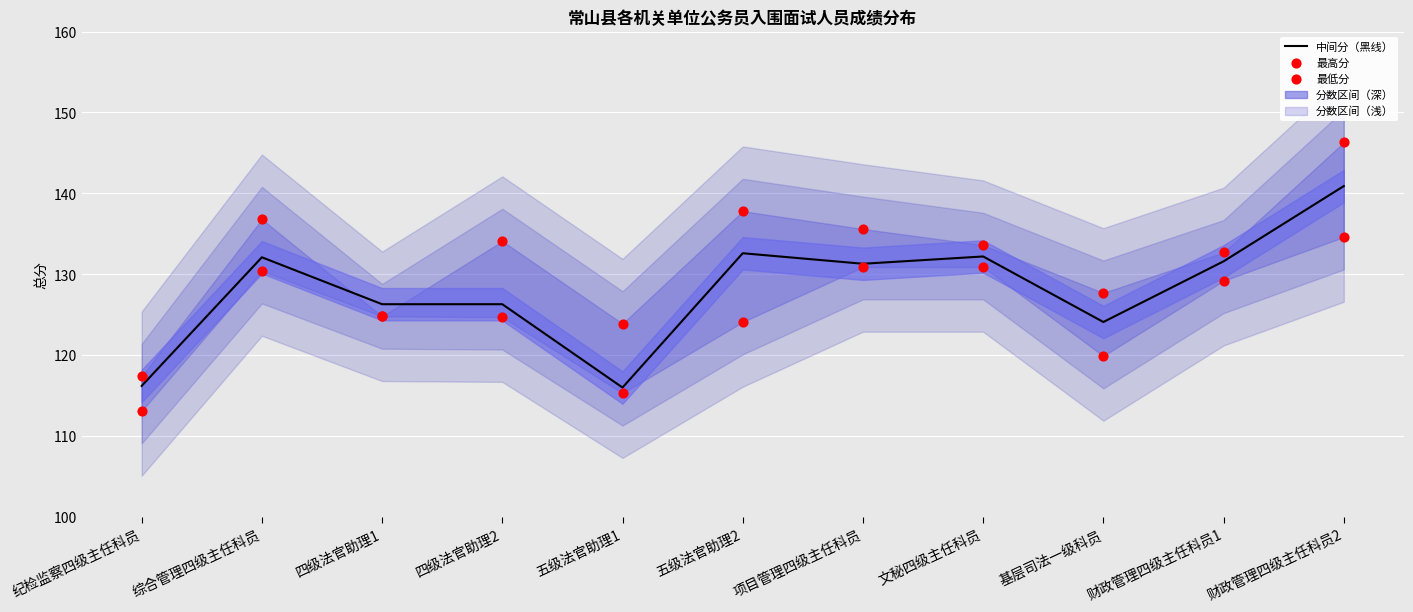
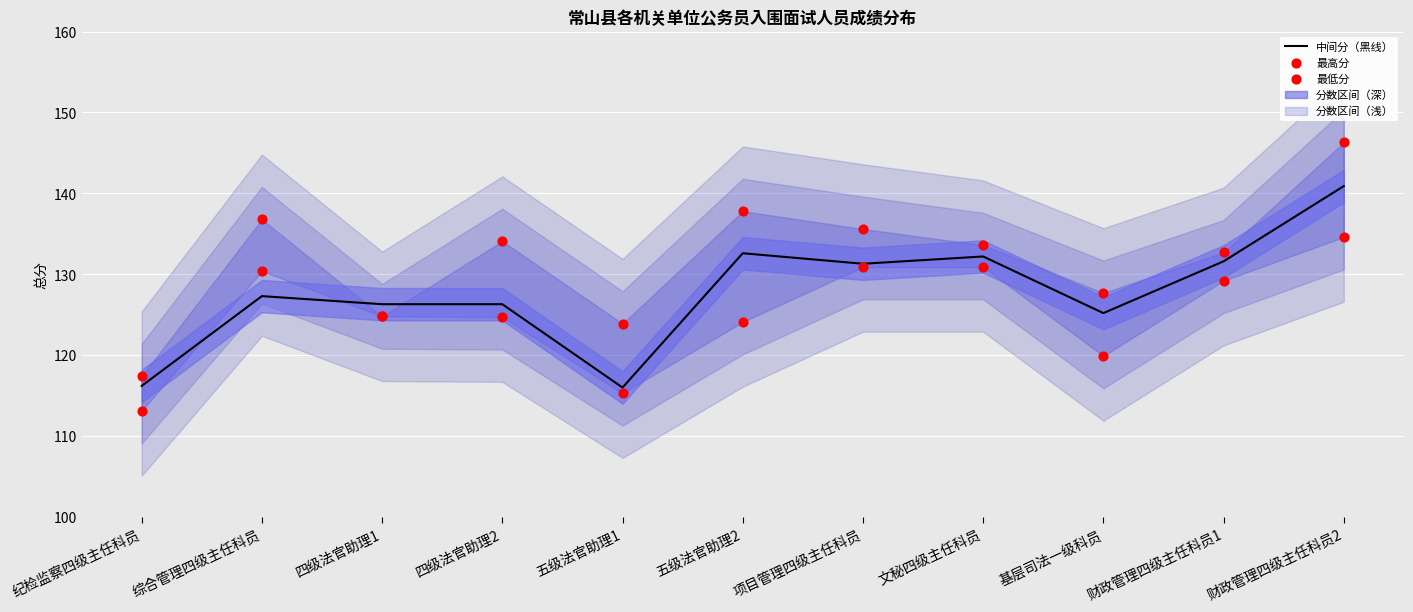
  {
    "中间分（黑线）": {
      "纪检监察四级主任科员": 116,
-     "综合管理四级主任科员": 132,
+     "综合管理四级主任科员": 127,
      "四级法官助理1": 126,
      "四级法官助理2": 126,
      "五级法官助理1": 116,
      "五级法官助理2": 133,
      "项目管理四级主任科员": 131,
      "文秘四级主任科员": 132,
-     "基层司法一级科员": 124,
+     "基层司法一级科员": 125,
      "财政管理四级主任科员1": 132,
      "财政管理四级主任科员2": 141
    }
  }
